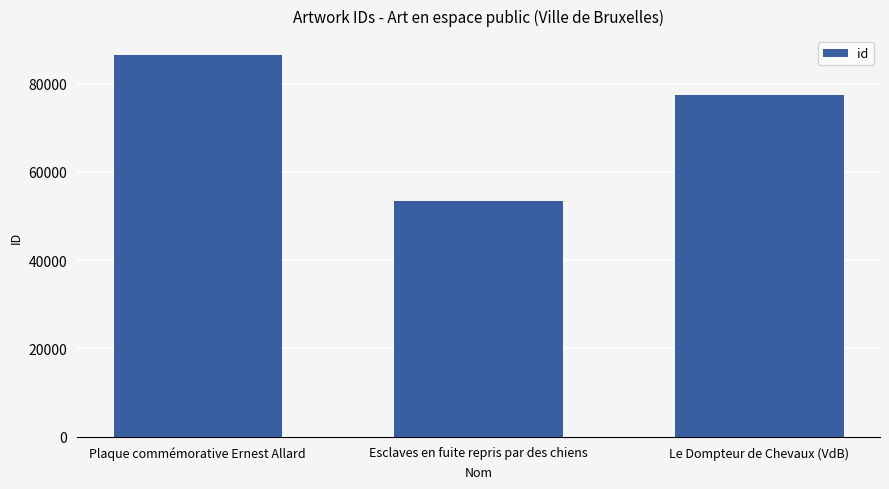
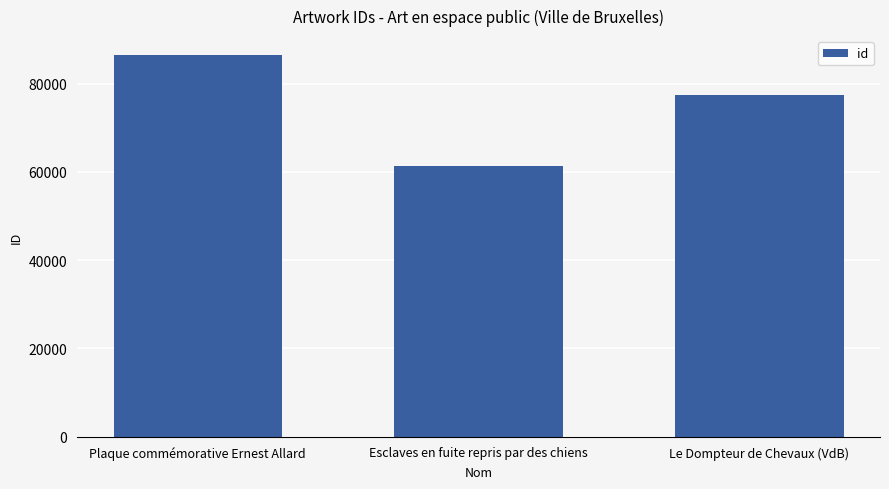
  {
    "Plaque commémorative Ernest Allard": 86000,
-   "Esclaves en fuite repris par des chiens": 53000,
+   "Esclaves en fuite repris par des chiens": 61000,
    "Le Dompteur de Chevaux (VdB)": 77000
  }
